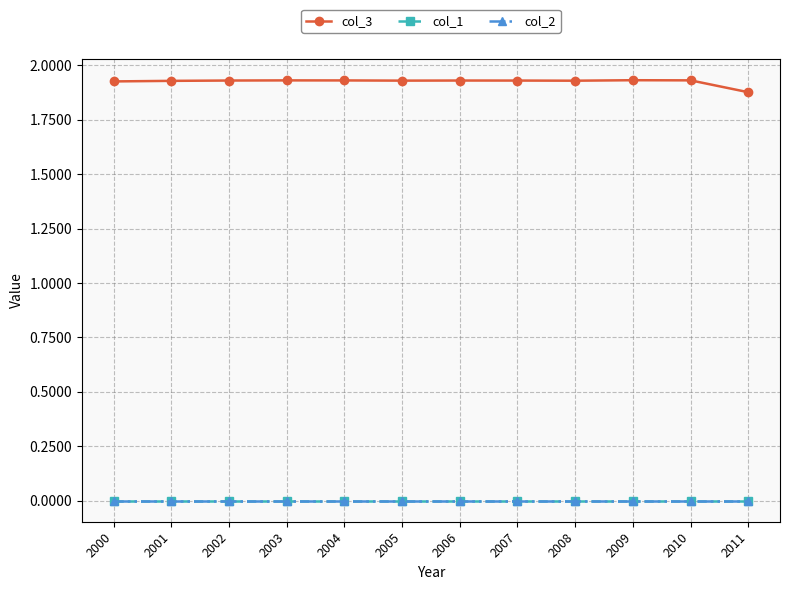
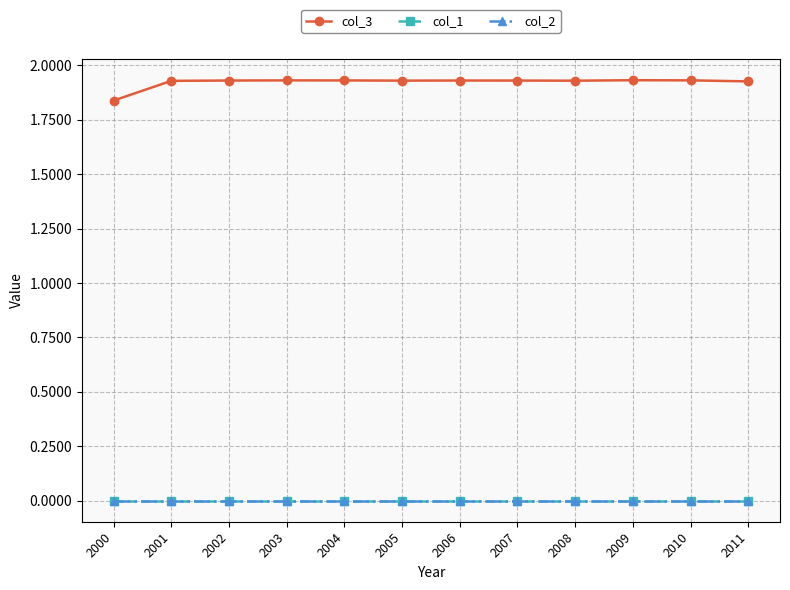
  {
    "col_3": {
-     "2000": 1.93,
+     "2000": 1.84,
      "2001": 1.93,
      "2002": 1.93,
      "2003": 1.93,
      "2004": 1.93,
      "2005": 1.93,
      "2006": 1.93,
      "2007": 1.93,
      "2008": 1.93,
      "2009": 1.93,
      "2010": 1.93,
-     "2011": 1.88
+     "2011": 1.93
    },
    "col_2": {
      "2000": 0.00,
      "2001": 0.00,
      "2002": 0.00,
      "2003": 0.00,
      "2004": 0.00,
      "2005": 0.00,
      "2006": 0.00,
      "2007": 0.00,
      "2008": 0.00,
      "2009": 0.00,
      "2010": 0.00,
      "2011": 0.00
    }
  }
